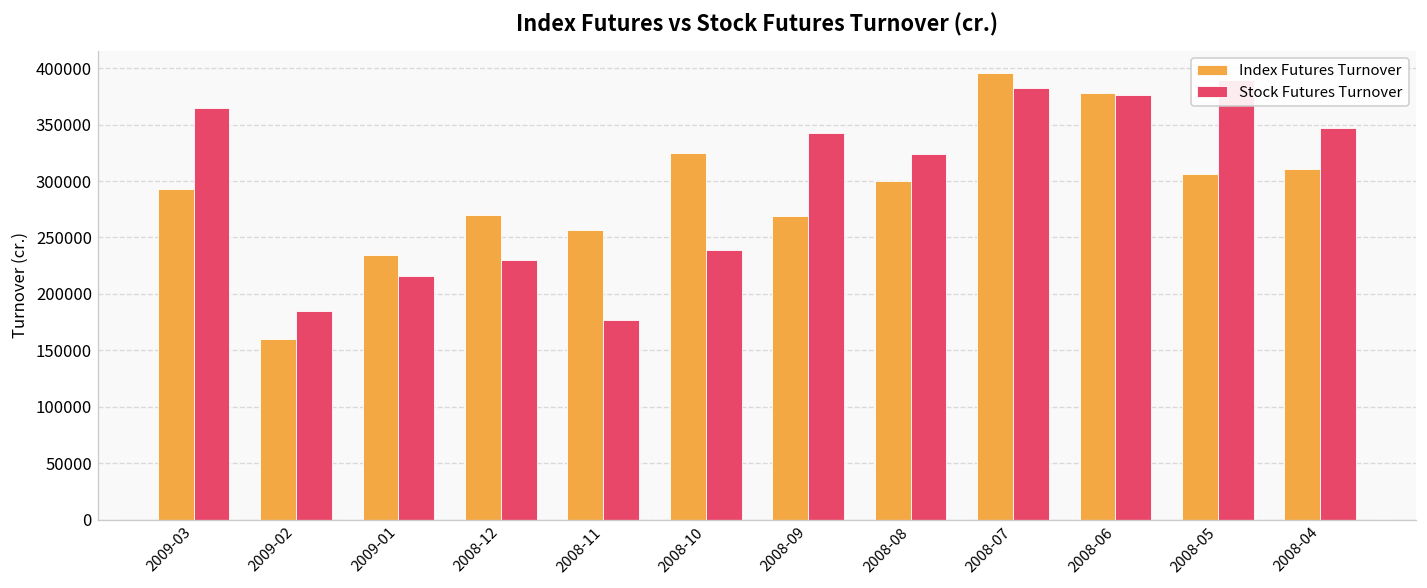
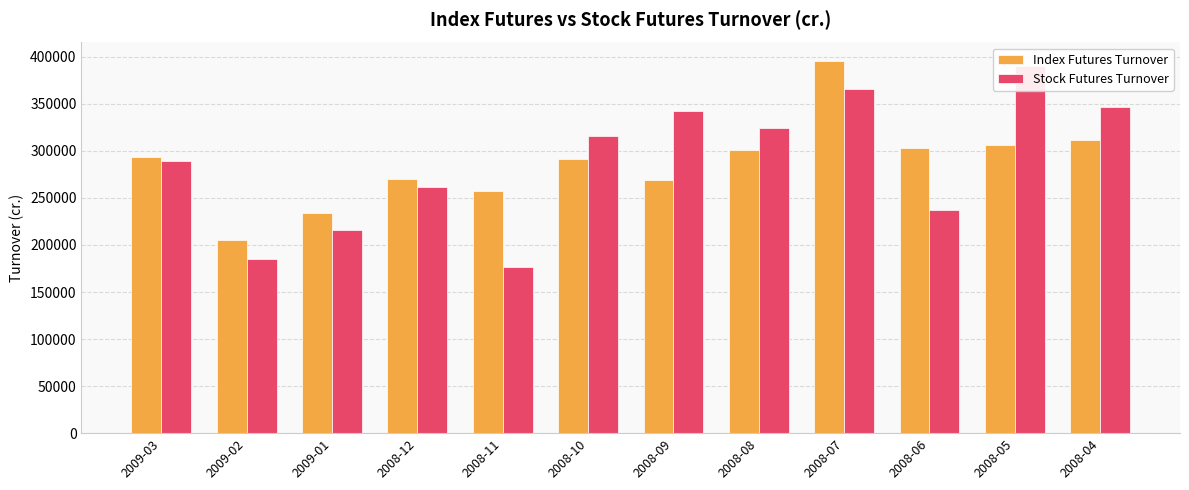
  {
    "Index Futures Turnover": {
      "2009-03": 290000,
-     "2009-02": 160000,
+     "2009-02": 210000,
      "2009-01": 230000,
      "2008-12": 270000,
      "2008-11": 260000,
-     "2008-10": 320000,
+     "2008-10": 290000,
      "2008-09": 270000,
      "2008-08": 300000,
      "2008-07": 400000,
-     "2008-06": 380000,
+     "2008-06": 300000,
      "2008-05": 310000,
      "2008-04": 310000
    },
    "Stock Futures Turnover": {
-     "2009-03": 360000,
+     "2009-03": 290000,
      "2009-02": 190000,
      "2009-01": 220000,
-     "2008-12": 230000,
+     "2008-12": 260000,
      "2008-11": 180000,
-     "2008-10": 240000,
+     "2008-10": 320000,
      "2008-09": 340000,
      "2008-08": 320000,
-     "2008-07": 380000,
-     "2008-06": 380000,
+     "2008-07": 370000,
+     "2008-06": 240000,
      "2008-04": 350000
    }
  }
